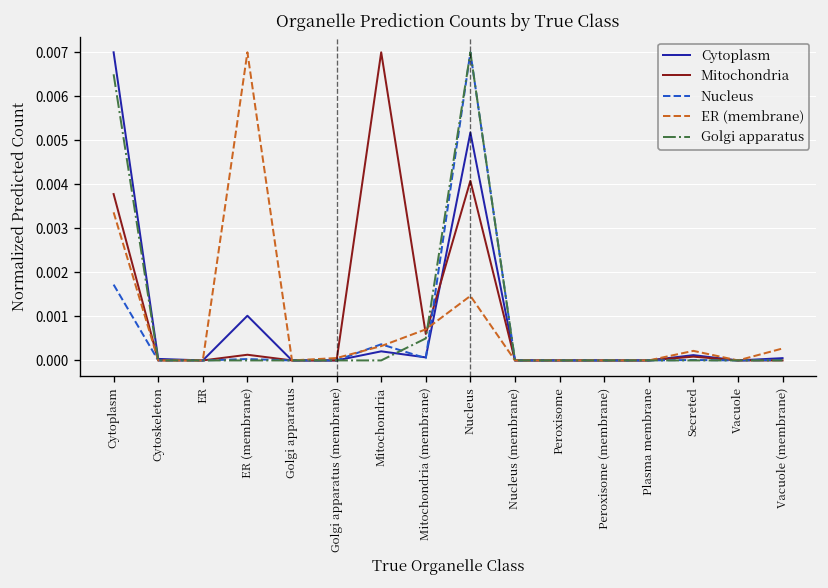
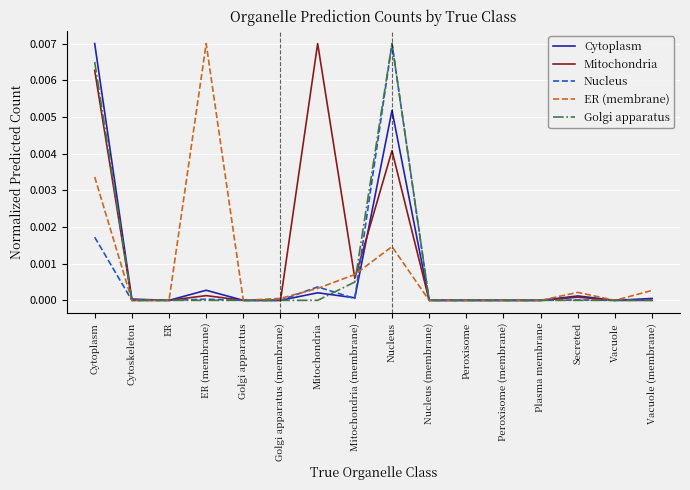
  {
    "Cytoplasm": {
      "Cytoplasm": 0.0070,
-     "ER (membrane)": 0.0010,
+     "ER (membrane)": 0.0003,
      "Mitochondria": 0.0002,
      "Nucleus": 0.0052
    },
    "Mitochondria": {
-     "Cytoplasm": 0.0038,
+     "Cytoplasm": 0.0063,
      "ER (membrane)": 0.0001,
      "Mitochondria": 0.0070,
      "Mitochondria (membrane)": 0.0006,
      "Nucleus": 0.0041
    },
    "Nucleus": {
      "Cytoplasm": 0.0017
    },
    "ER (membrane)": {
      "Cytoplasm": 0.0034,
      "ER (membrane)": 0.0070,
      "Mitochondria (membrane)": 0.0007,
      "Nucleus": 0.0015,
      "Secreted": 0.0002,
      "Vacuole (membrane)": 0.0003
    },
    "Golgi apparatus": {
      "Cytoplasm": 0.0065,
      "Mitochondria": 0.0000,
      "Mitochondria (membrane)": 0.0005
    }
  }
